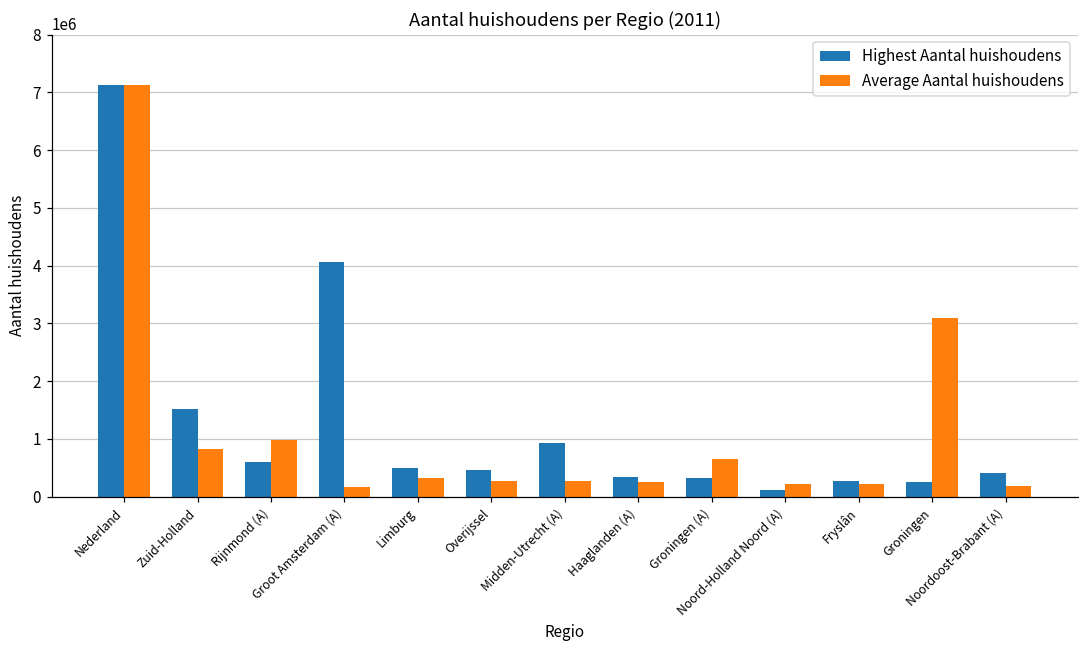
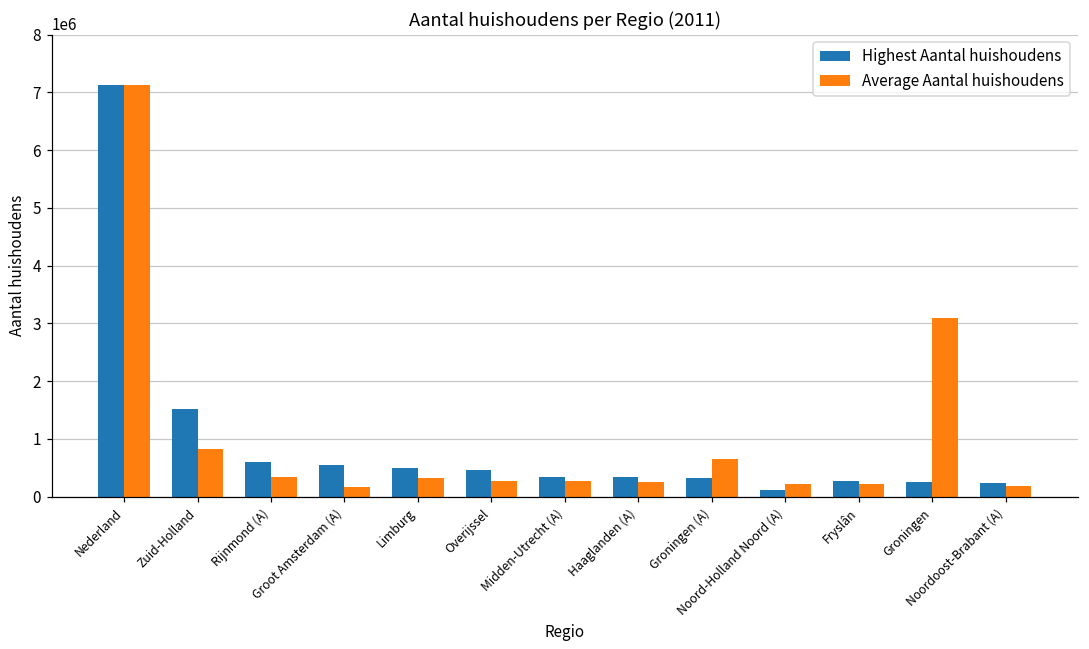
  {
    "Highest Aantal huishoudens": {
      "Nederland": 7100000,
      "Zuid-Holland": 1500000,
      "Rijnmond (A)": 600000,
-     "Groot Amsterdam (A)": 4100000,
+     "Groot Amsterdam (A)": 600000,
      "Limburg": 500000,
      "Overijssel": 500000,
-     "Midden-Utrecht (A)": 900000,
+     "Midden-Utrecht (A)": 300000,
      "Haaglanden (A)": 300000,
      "Groningen (A)": 300000,
      "Noord-Holland Noord (A)": 100000,
      "Fryslân": 300000,
      "Groningen": 300000,
-     "Noordoost-Brabant (A)": 400000
+     "Noordoost-Brabant (A)": 200000
    },
    "Average Aantal huishoudens": {
      "Nederland": 7100000,
      "Zuid-Holland": 800000,
-     "Rijnmond (A)": 1000000,
+     "Rijnmond (A)": 300000,
      "Groot Amsterdam (A)": 200000,
      "Limburg": 300000,
      "Overijssel": 300000,
      "Midden-Utrecht (A)": 300000,
      "Haaglanden (A)": 300000,
      "Groningen (A)": 600000,
      "Noord-Holland Noord (A)": 200000,
      "Fryslân": 200000,
      "Groningen": 3100000,
      "Noordoost-Brabant (A)": 200000
    }
  }
